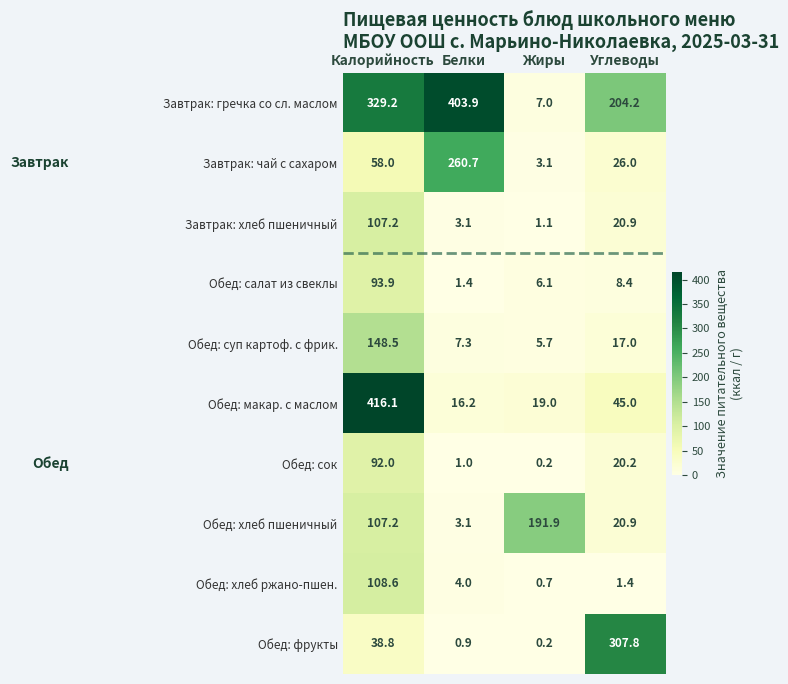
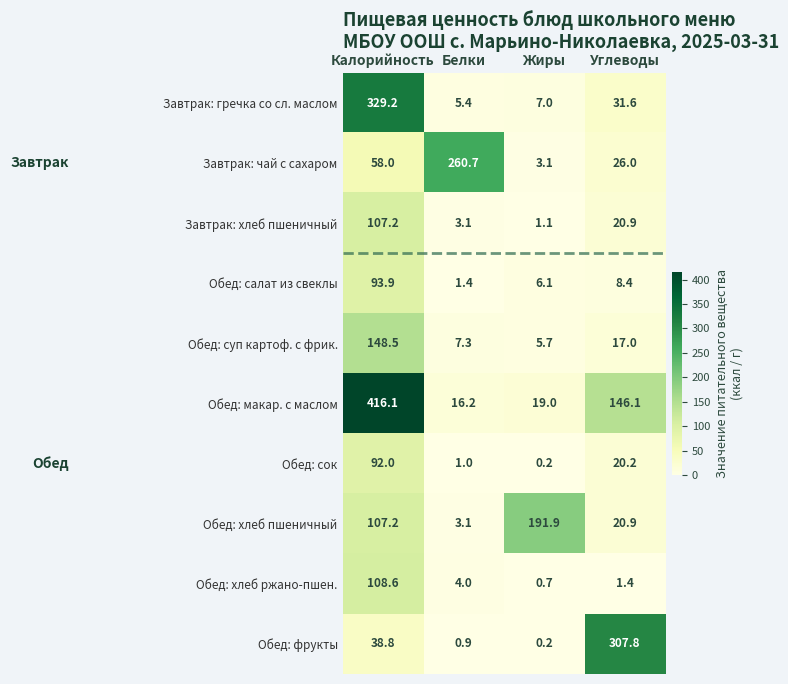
  {
    "Завтрак: гречка со сл. маслом": {
      "Калорийность": 329.2,
-     "Белки": 403.9,
+     "Белки": 5.4,
      "Жиры": 7.0,
-     "Углеводы": 204.2
+     "Углеводы": 31.6
    },
    "Завтрак: чай с сахаром": {
      "Калорийность": 58.0,
      "Белки": 260.7,
      "Жиры": 3.1,
      "Углеводы": 26.0
    },
    "Завтрак: хлеб пшеничный": {
      "Калорийность": 107.2,
      "Белки": 3.1,
      "Жиры": 1.1,
      "Углеводы": 20.9
    },
    "Обед: салат из свеклы": {
      "Калорийность": 93.9,
      "Белки": 1.4,
      "Жиры": 6.1,
      "Углеводы": 8.4
    },
    "Обед: суп картоф. с фрик.": {
      "Калорийность": 148.5,
      "Белки": 7.3,
      "Жиры": 5.7,
      "Углеводы": 17.0
    },
    "Обед: макар. с маслом": {
      "Калорийность": 416.1,
      "Белки": 16.2,
      "Жиры": 19.0,
-     "Углеводы": 45.0
+     "Углеводы": 146.1
    },
    "Обед: сок": {
      "Калорийность": 92.0,
      "Белки": 1.0,
      "Жиры": 0.2,
      "Углеводы": 20.2
    },
    "Обед: хлеб пшеничный": {
      "Калорийность": 107.2,
      "Белки": 3.1,
      "Жиры": 191.9,
      "Углеводы": 20.9
    },
    "Обед: хлеб ржано-пшен.": {
      "Калорийность": 108.6,
      "Белки": 4.0,
      "Жиры": 0.7,
      "Углеводы": 1.4
    },
    "Обед: фрукты": {
      "Калорийность": 38.8,
      "Белки": 0.9,
      "Жиры": 0.2,
      "Углеводы": 307.8
    }
  }
